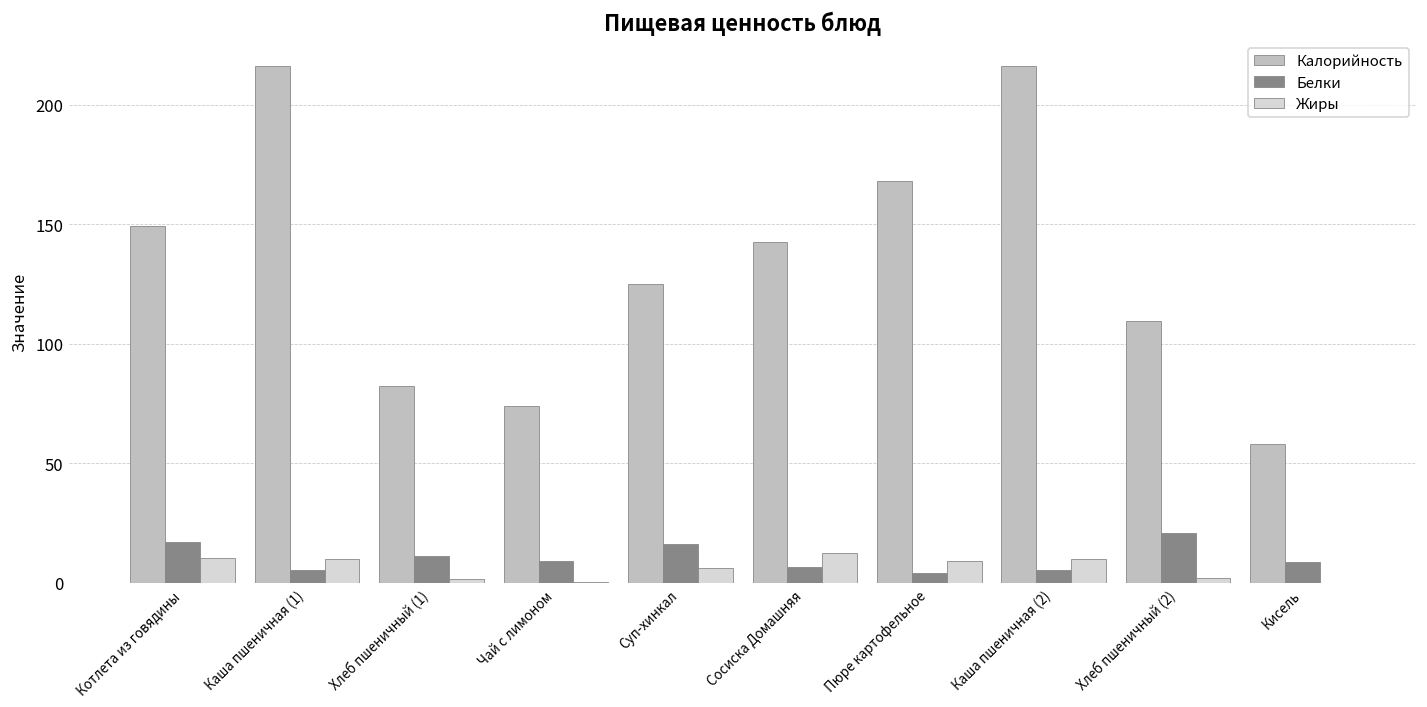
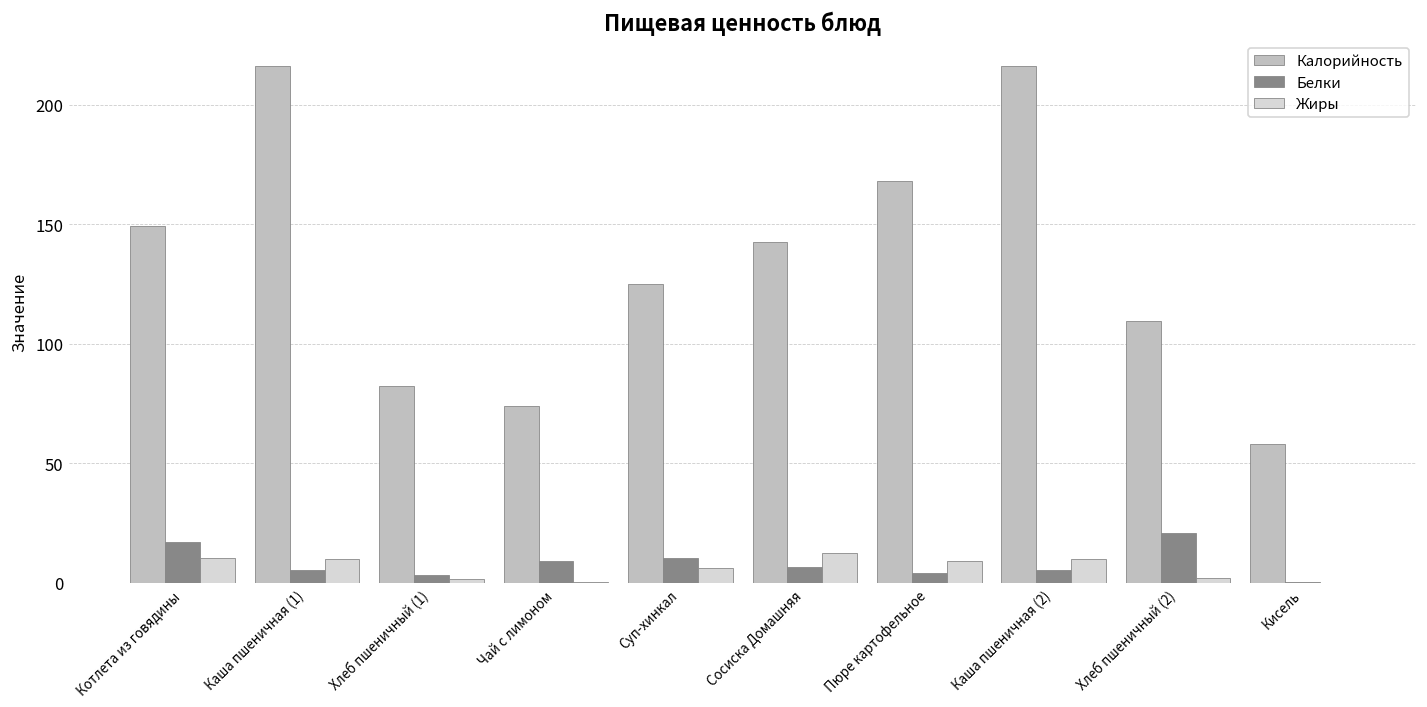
  {
    "Белки": {
      "Котлета из говядины": 17,
      "Каша пшеничная (1)": 5,
-     "Хлеб пшеничный (1)": 11,
+     "Хлеб пшеничный (1)": 3,
      "Чай с лимоном": 9,
-     "Суп-хинкал": 16,
+     "Суп-хинкал": 10,
      "Сосиска Домашняя": 7,
      "Пюре картофельное": 4,
      "Каша пшеничная (2)": 5,
      "Хлеб пшеничный (2)": 21,
-     "Кисель": 9
+     "Кисель": 0
    }
  }
